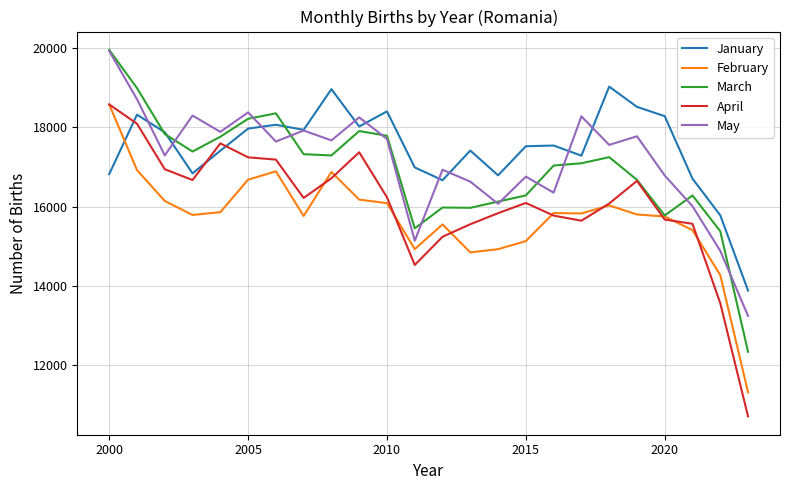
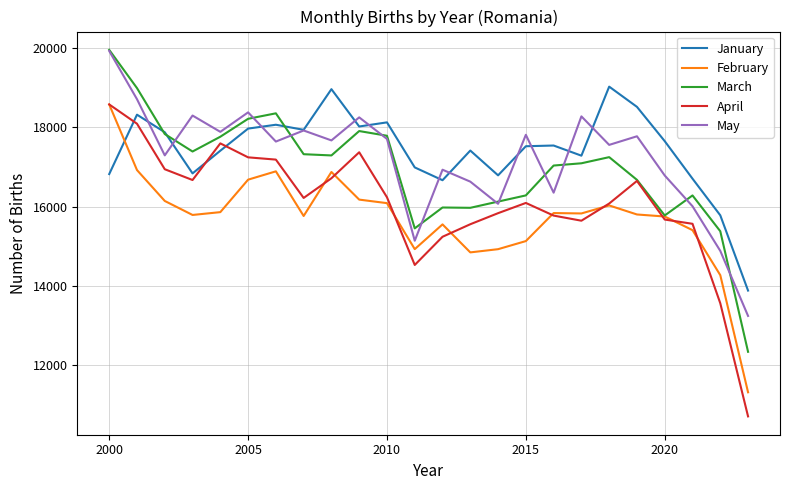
  {
    "January": {
      "2000": 16800,
      "2005": 18000,
-     "2010": 18400,
+     "2010": 18100,
      "2015": 17500,
-     "2020": 18300
+     "2020": 17600
    },
    "February": {
      "2005": 16700,
      "2010": 16100,
      "2015": 15100
    },
    "March": {
      "2005": 18200,
      "2010": 17800,
      "2015": 16300
    },
    "April": {
      "2005": 17200,
      "2010": 16200,
      "2015": 16100,
      "2020": 15700
    },
    "May": {
      "2005": 18400,
      "2010": 17700,
-     "2015": 16800,
+     "2015": 17800,
      "2020": 16800
    }
  }
